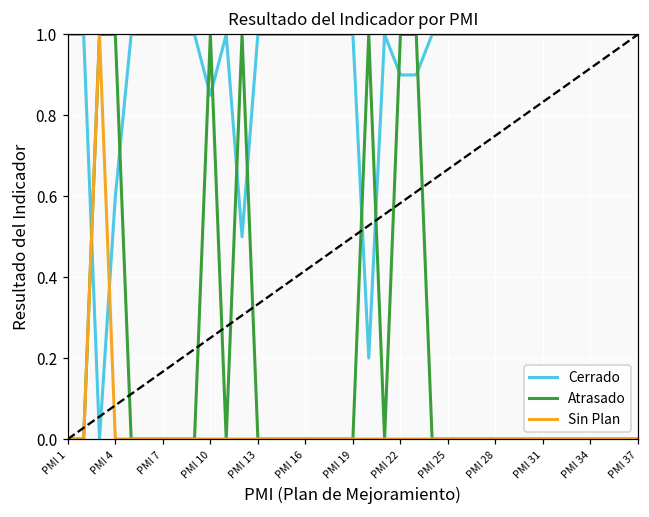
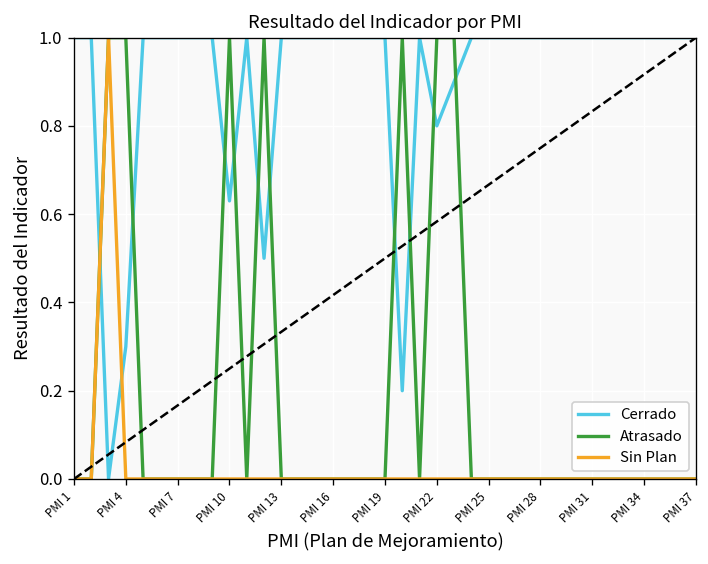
  {
    "Cerrado": {
      "PMI 1": 1.00,
-     "PMI 4": 0.6,
+     "PMI 4": 0.3,
      "PMI 7": 1.00,
-     "PMI 10": 0.85,
+     "PMI 10": 0.63,
      "PMI 13": 1.00,
      "PMI 16": 1.00,
      "PMI 19": 1.00,
-     "PMI 22": 0.9,
+     "PMI 22": 0.8,
      "PMI 25": 1.00,
      "PMI 28": 1.00,
      "PMI 31": 1.00,
      "PMI 34": 1.00
    },
    "Atrasado": {
      "PMI 4": 1.00,
      "PMI 10": 1.00,
      "PMI 22": 1.00
    },
    "Sin Plan": {
      "PMI 4": 0.00,
      "PMI 10": 0.00,
      "PMI 22": 0.00
    }
  }
